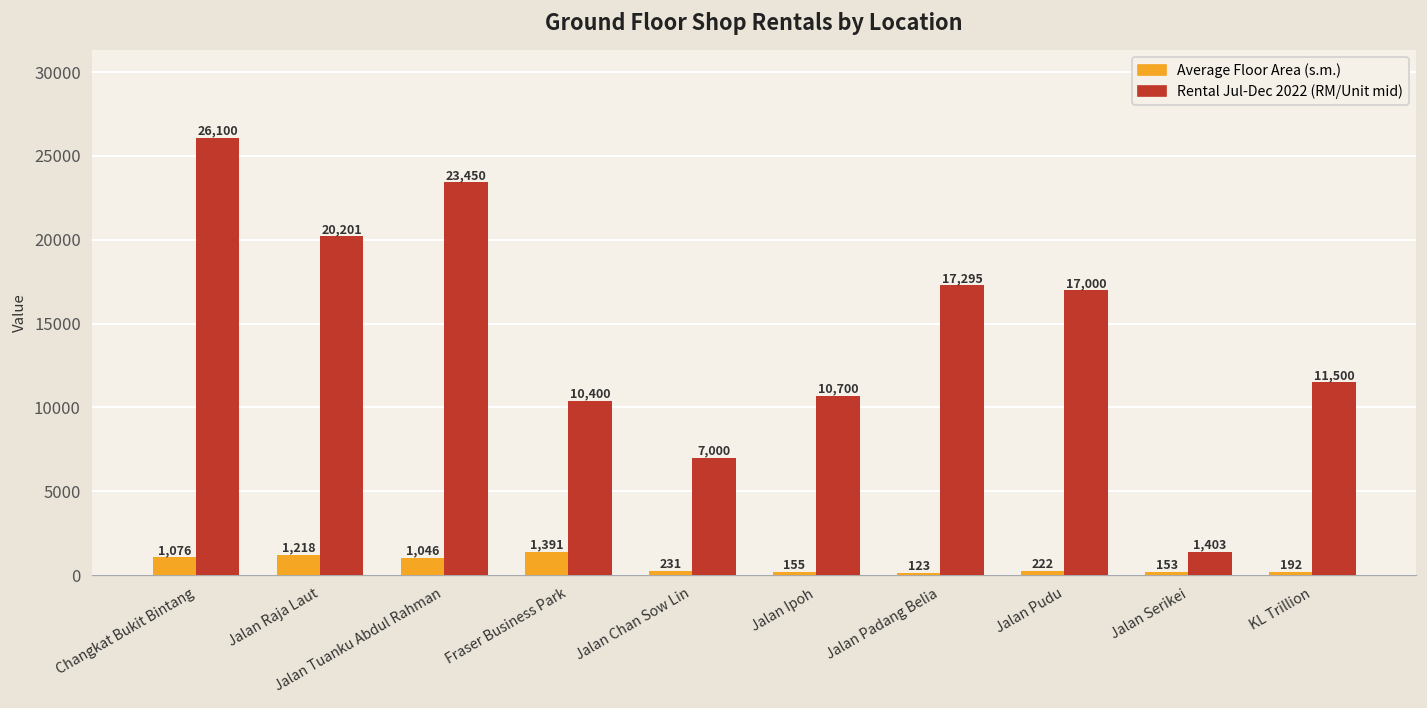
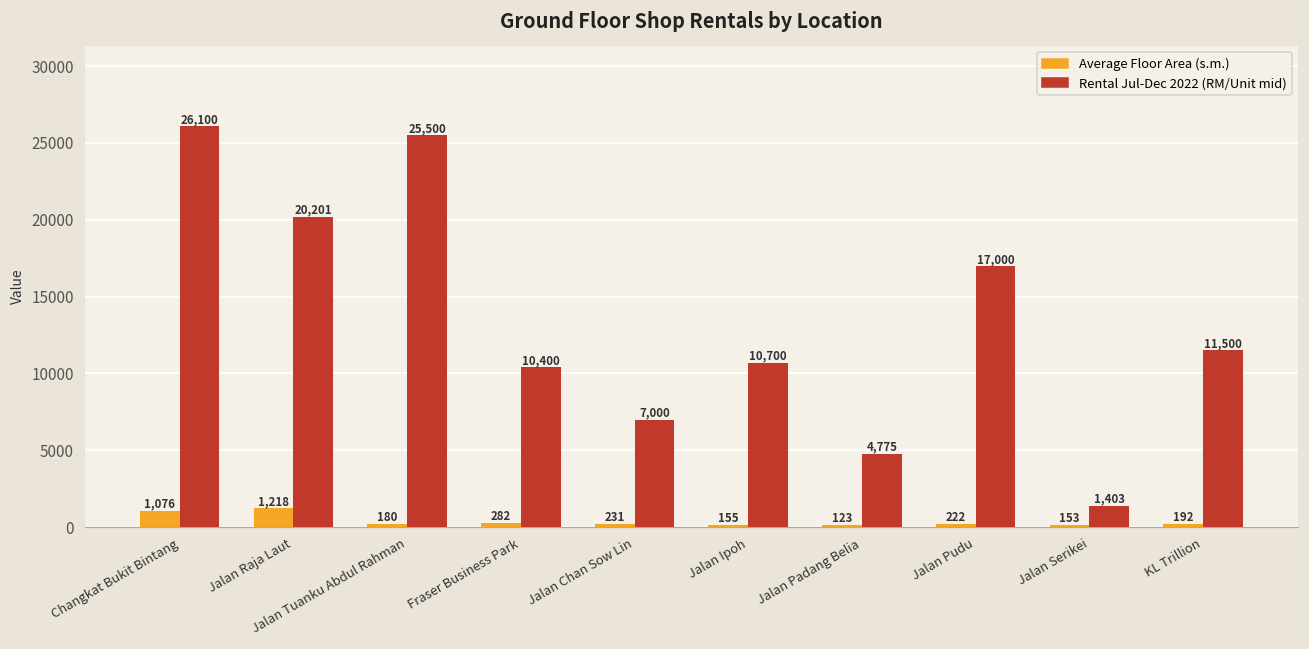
  {
    "Average Floor Area (s.m.)": {
      "Changkat Bukit Bintang": "1,076",
      "Jalan Raja Laut": "1,218",
-     "Jalan Tuanku Abdul Rahman": "1,046",
-     "Fraser Business Park": "1,391",
+     "Jalan Tuanku Abdul Rahman": "180",
+     "Fraser Business Park": "282",
      "Jalan Chan Sow Lin": "231",
      "Jalan Ipoh": "155",
      "Jalan Padang Belia": "123",
      "Jalan Pudu": "222",
      "Jalan Serikei": "153",
      "KL Trillion": "192"
    },
    "Rental Jul-Dec 2022 (RM/Unit mid)": {
      "Changkat Bukit Bintang": "26,100",
      "Jalan Raja Laut": "20,201",
-     "Jalan Tuanku Abdul Rahman": "23,450",
+     "Jalan Tuanku Abdul Rahman": "25,500",
      "Fraser Business Park": "10,400",
      "Jalan Chan Sow Lin": "7,000",
      "Jalan Ipoh": "10,700",
-     "Jalan Padang Belia": "17,295",
+     "Jalan Padang Belia": "4,775",
      "Jalan Pudu": "17,000",
      "Jalan Serikei": "1,403",
      "KL Trillion": "11,500"
    }
  }
